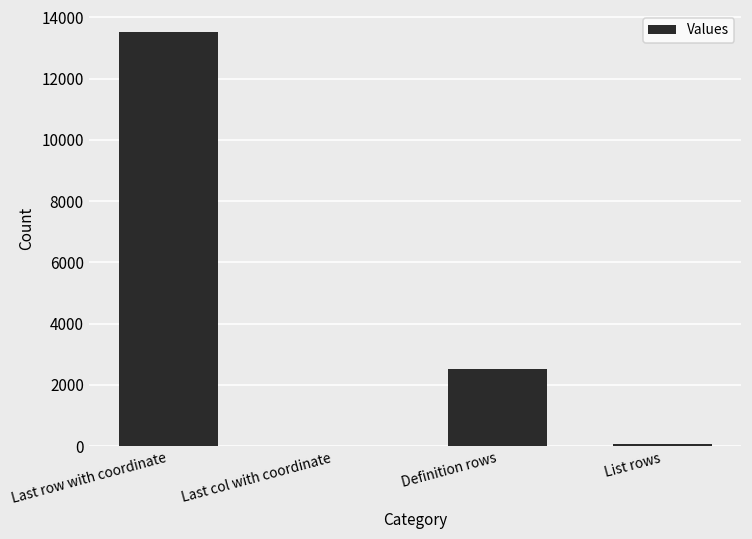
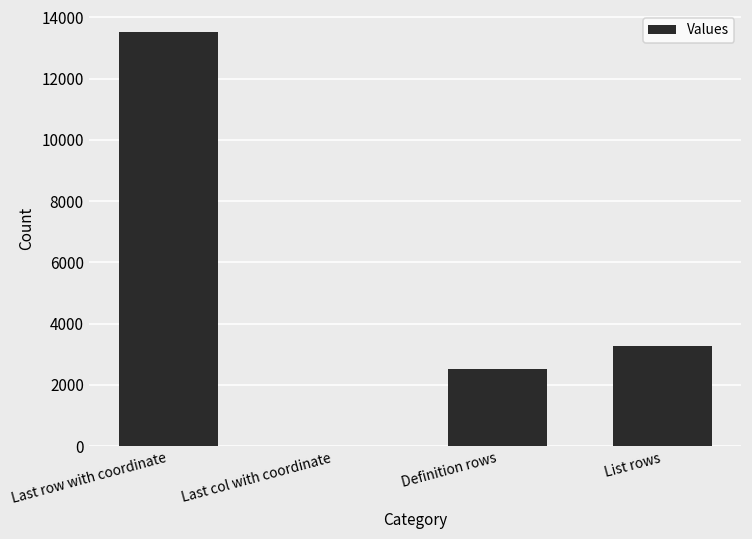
  {
    "Last row with coordinate": 13500,
    "Definition rows": 2500,
-   "List rows": 100
+   "List rows": 3300
  }
